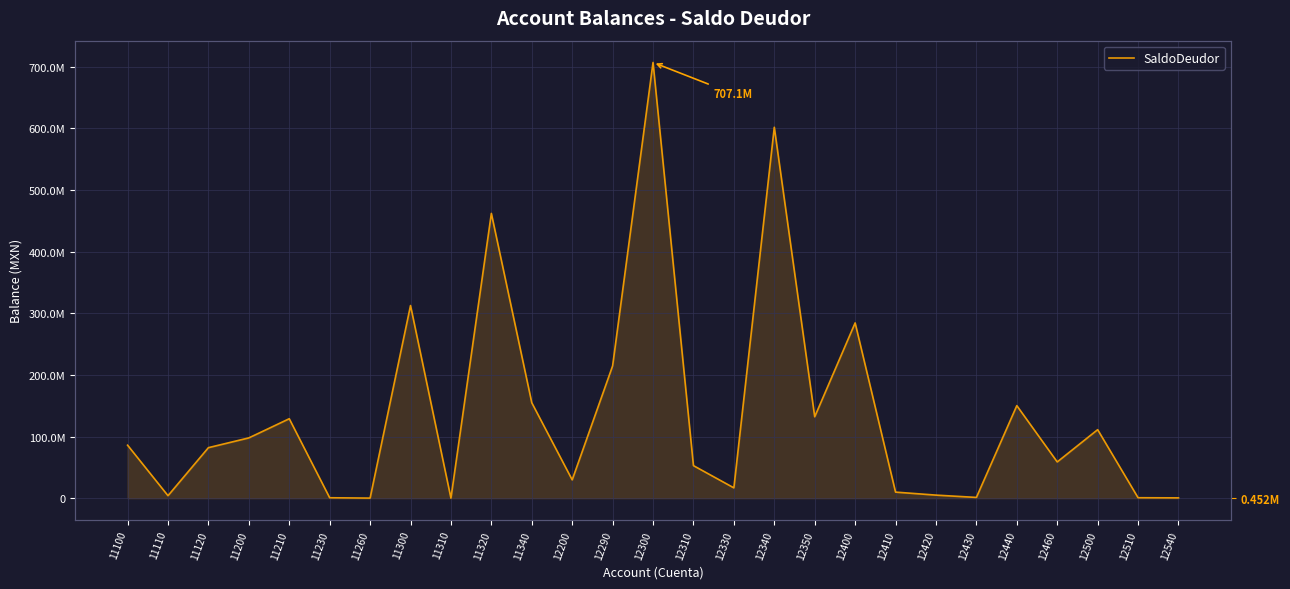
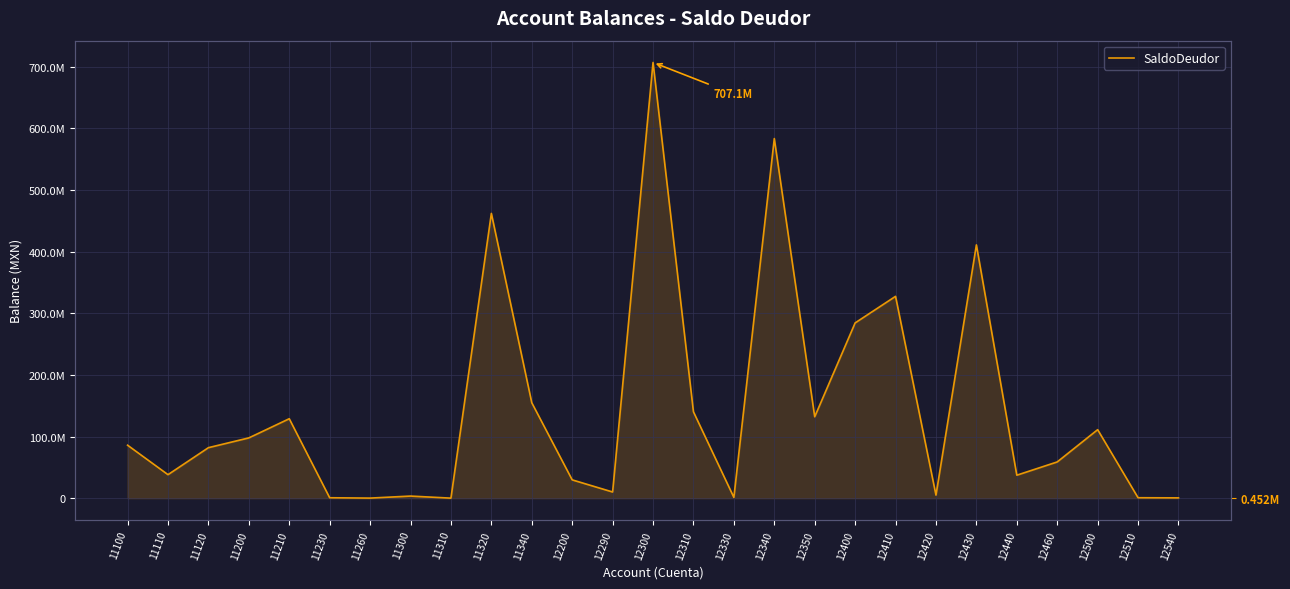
  {
    "11100": 90000000,
-   "11110": 0,
+   "11110": 40000000,
    "11120": 80000000,
    "11200": 100000000,
    "11210": 130000000,
    "11230": 0,
    "11260": 0,
-   "11300": 310000000,
+   "11300": 0,
    "11310": 0,
    "11320": 460000000,
    "11340": 150000000,
    "12200": 30000000,
-   "12290": 210000000,
-   "12310": 50000000,
-   "12330": 20000000,
-   "12340": 600000000,
+   "12290": 10000000,
+   "12310": 140000000,
+   "12330": 0,
+   "12340": 580000000,
    "12350": 130000000,
    "12400": 280000000,
-   "12410": 10000000,
+   "12410": 330000000,
    "12420": 0,
-   "12430": 0,
-   "12440": 150000000,
+   "12430": 410000000,
+   "12440": 40000000,
    "12460": 60000000,
    "12500": 110000000,
    "12510": 0,
    "12540": 0
  }
